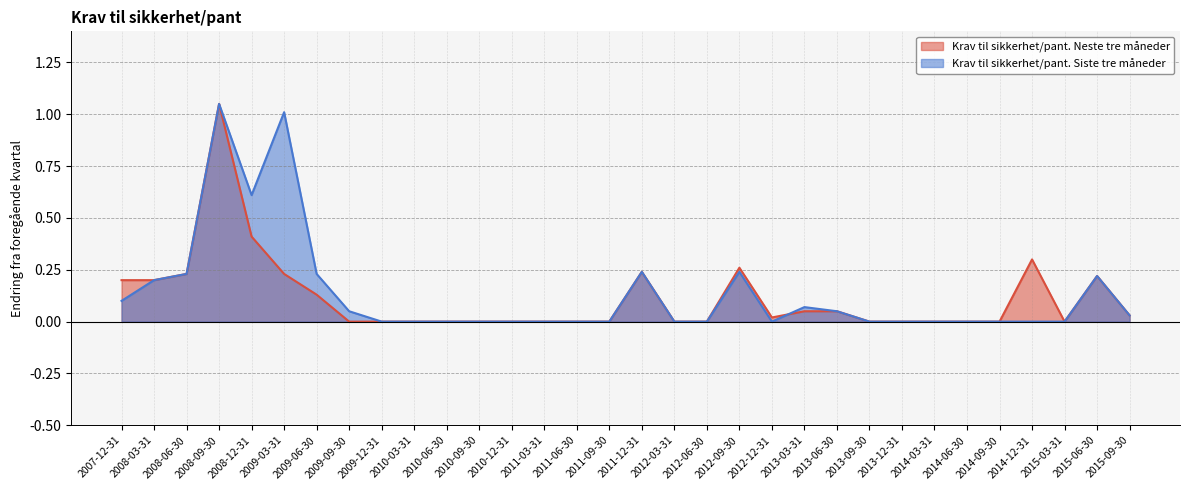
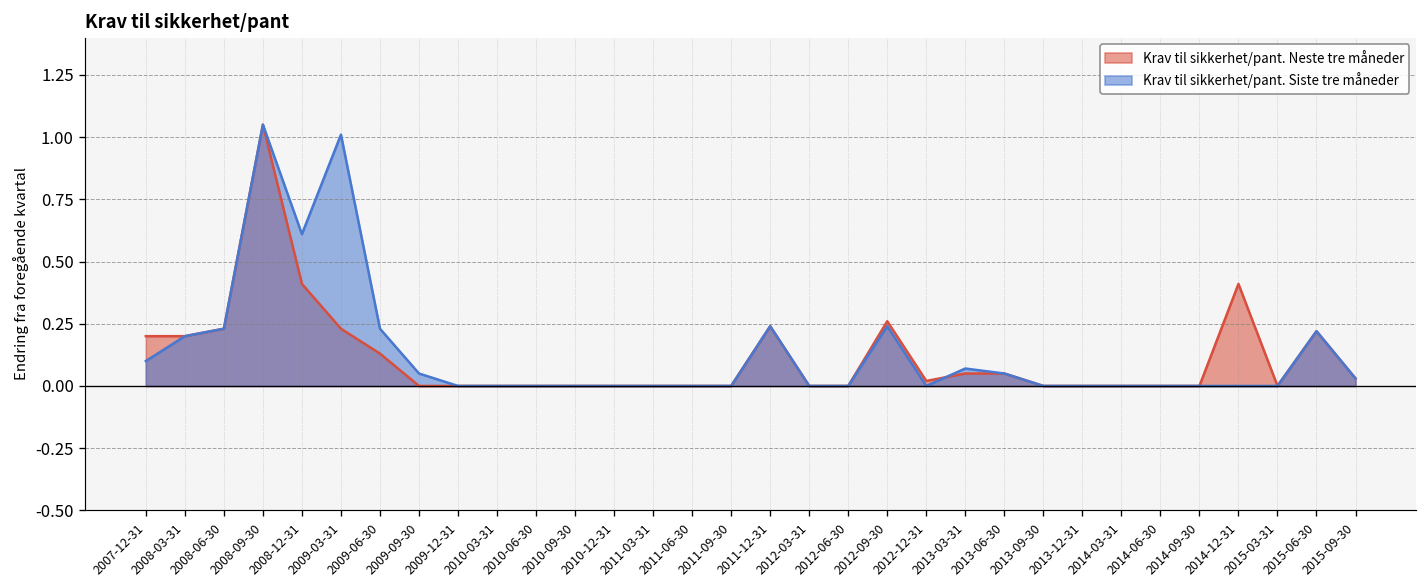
  {
    "Krav til sikkerhet/pant. Neste tre måneder": {
      "2007-12-31": 0.20,
      "2008-12-31": 0.41,
      "2009-03-31": 0.23,
      "2009-06-30": 0.13,
      "2009-09-30": 0.00,
      "2012-09-30": 0.26,
      "2012-12-31": 0.02,
      "2013-03-31": 0.05,
-     "2014-12-31": 0.30
+     "2014-12-31": 0.41
    },
    "Krav til sikkerhet/pant. Siste tre måneder": {
      "2007-12-31": 0.10,
      "2008-12-31": 0.61,
      "2009-03-31": 1.01,
      "2009-06-30": 0.23,
      "2009-09-30": 0.05,
      "2012-09-30": 0.24,
      "2012-12-31": 0.00,
      "2013-03-31": 0.07,
      "2014-12-31": 0.00
    }
  }
